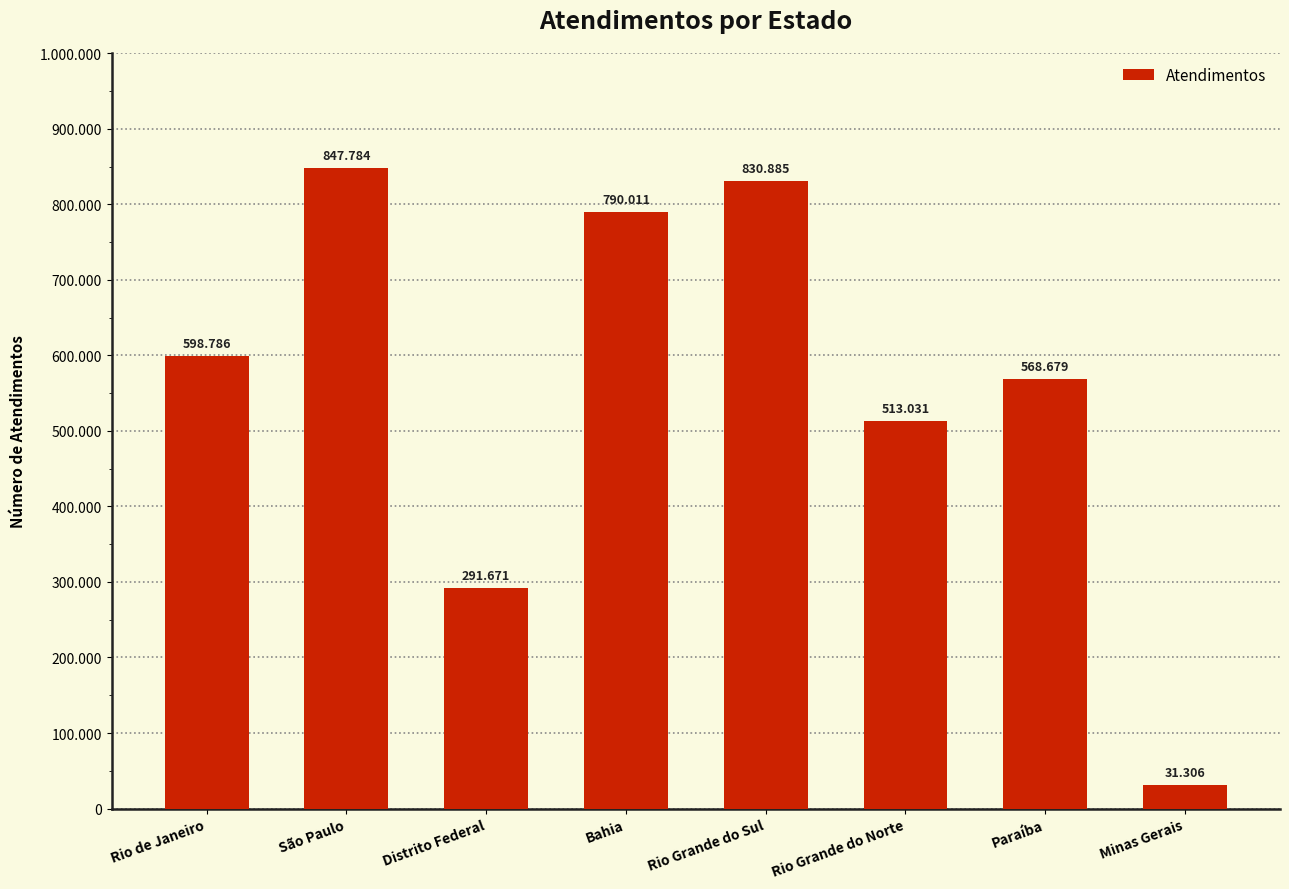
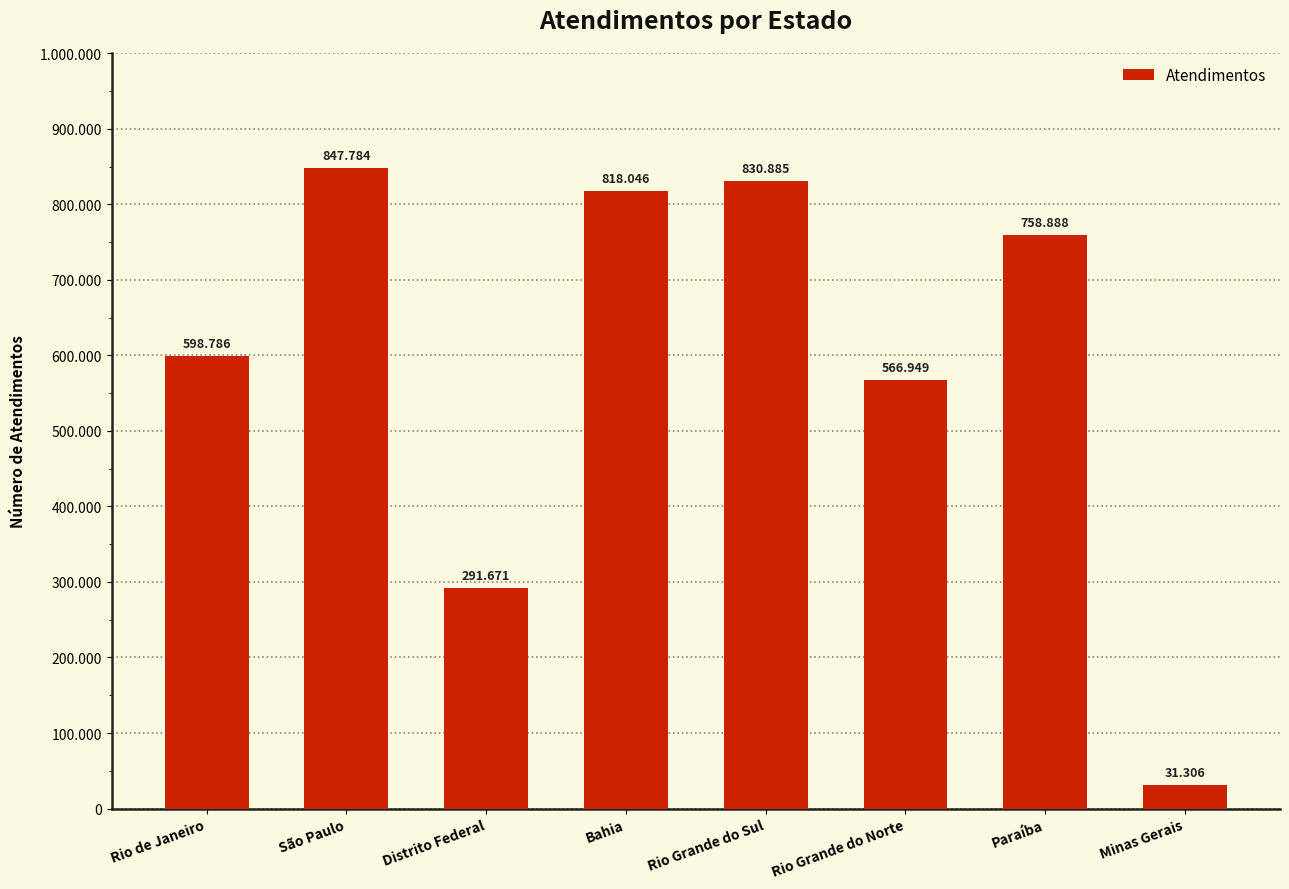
  {
-   "Bahia": 790.011,
-   "Rio Grande do Norte": 513.031,
-   "Paraíba": 568.679
+   "Bahia": 818.046,
+   "Rio Grande do Norte": 566.949,
+   "Paraíba": 758.888
  }
